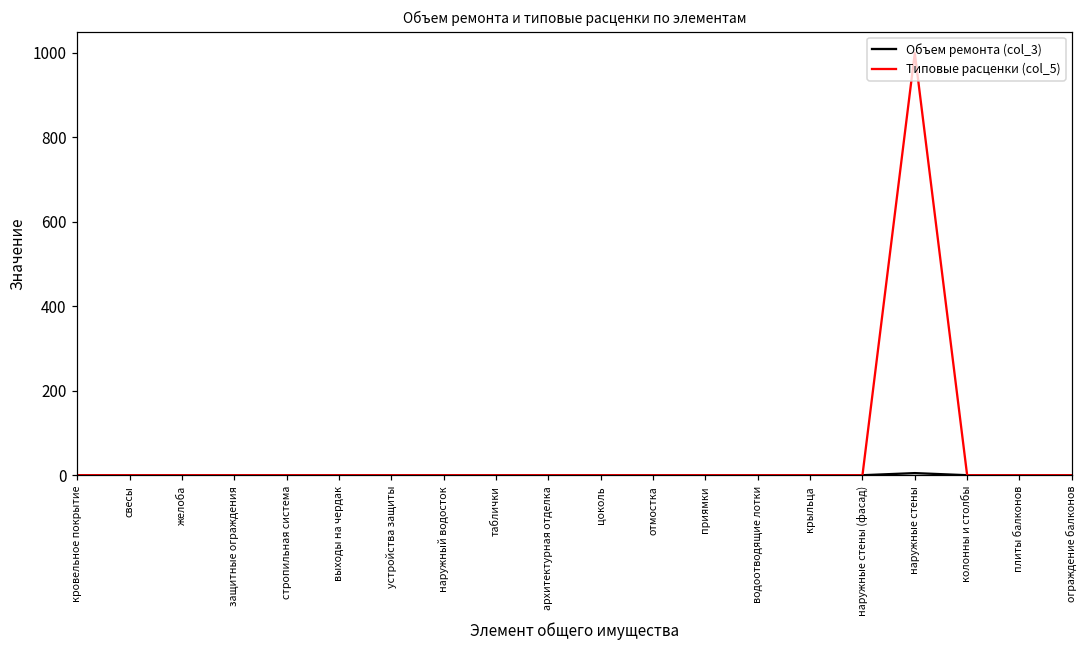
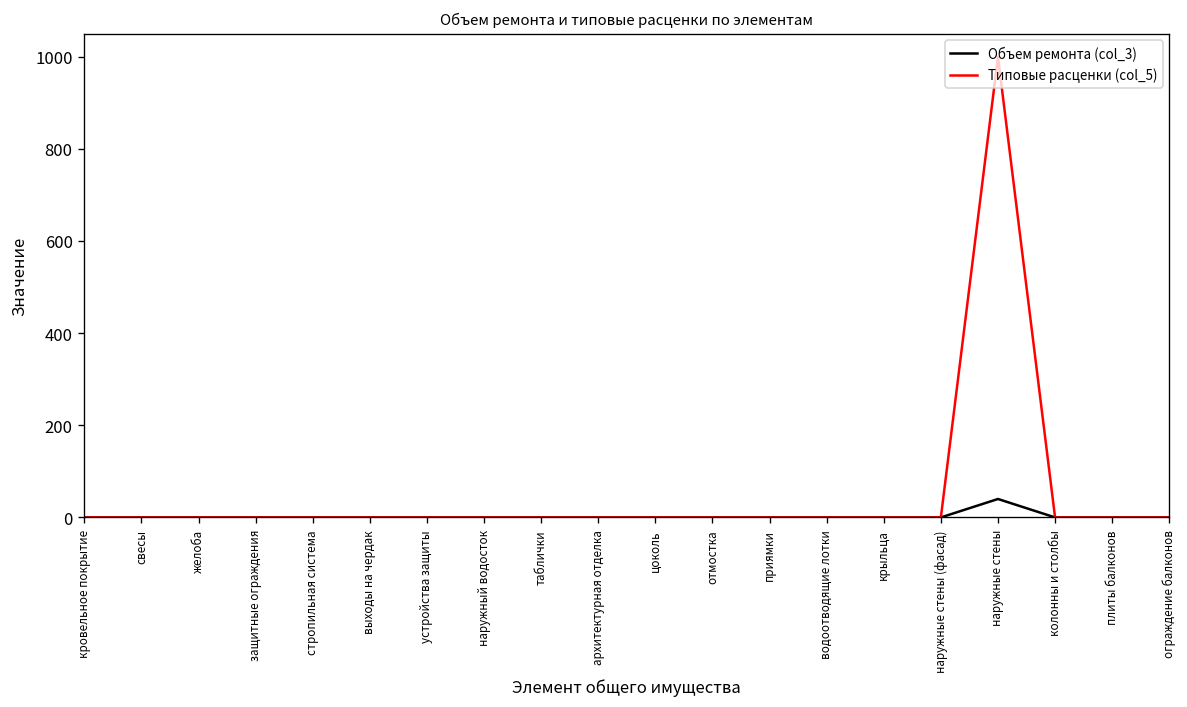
  {
    "Объем ремонта (col_3)": {
-     "наружные стены": 10
+     "наружные стены": 40
    }
  }
